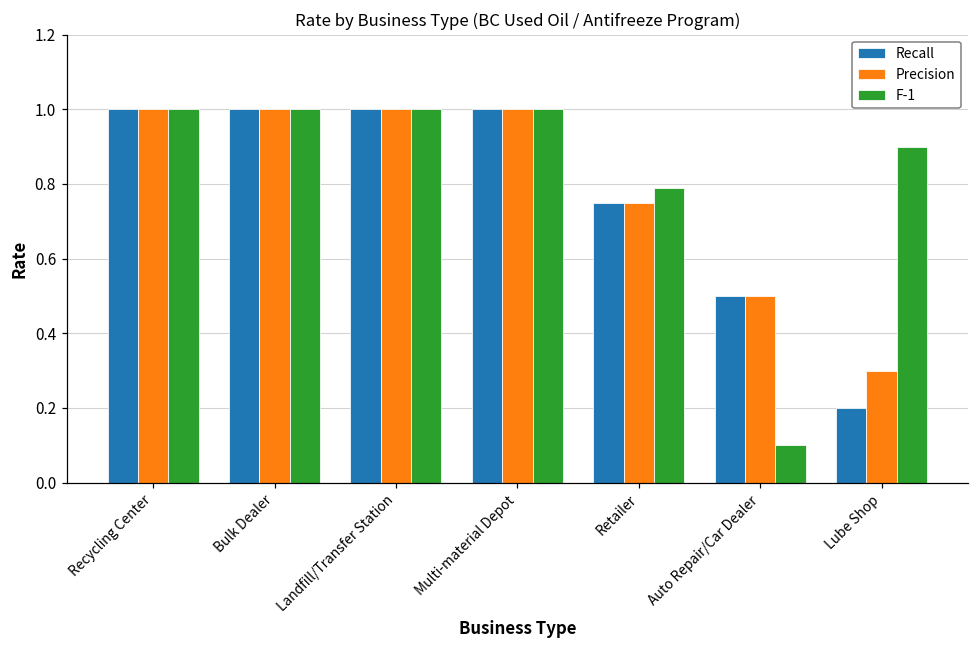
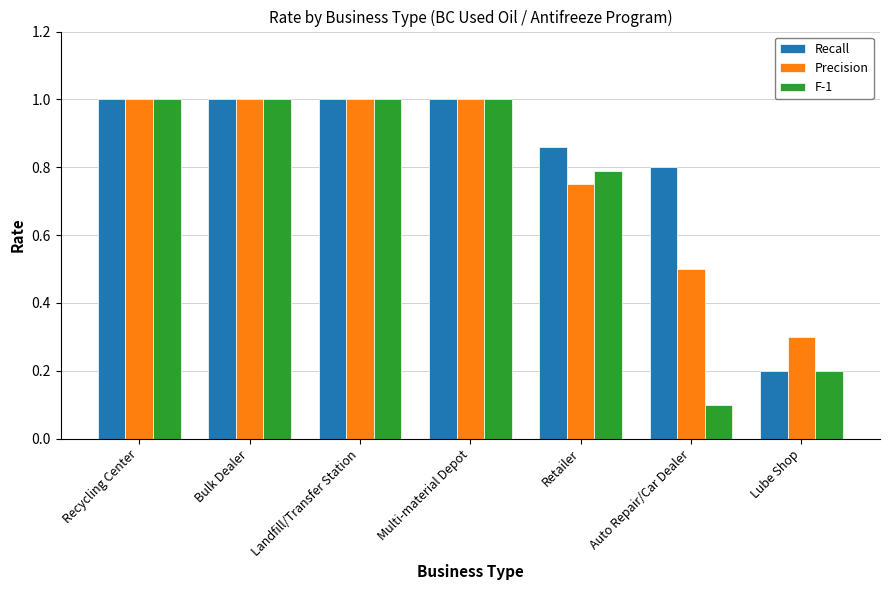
  {
    "Recall": {
      "Recycling Center": 1.00,
      "Bulk Dealer": 1.00,
      "Landfill/Transfer Station": 1.00,
      "Multi-material Depot": 1.00,
-     "Retailer": 0.75,
-     "Auto Repair/Car Dealer": 0.5,
+     "Retailer": 0.86,
+     "Auto Repair/Car Dealer": 0.8,
      "Lube Shop": 0.20
    },
    "Precision": {
      "Recycling Center": 1.00,
      "Bulk Dealer": 1.00,
      "Landfill/Transfer Station": 1.00,
      "Multi-material Depot": 1.00,
      "Retailer": 0.75,
      "Auto Repair/Car Dealer": 0.50,
      "Lube Shop": 0.30
    },
    "F-1": {
      "Recycling Center": 1.0,
      "Bulk Dealer": 1.0,
      "Landfill/Transfer Station": 1.0,
      "Multi-material Depot": 1.0,
      "Retailer": 0.79,
      "Auto Repair/Car Dealer": 0.1,
-     "Lube Shop": 0.9
+     "Lube Shop": 0.2
    }
  }
